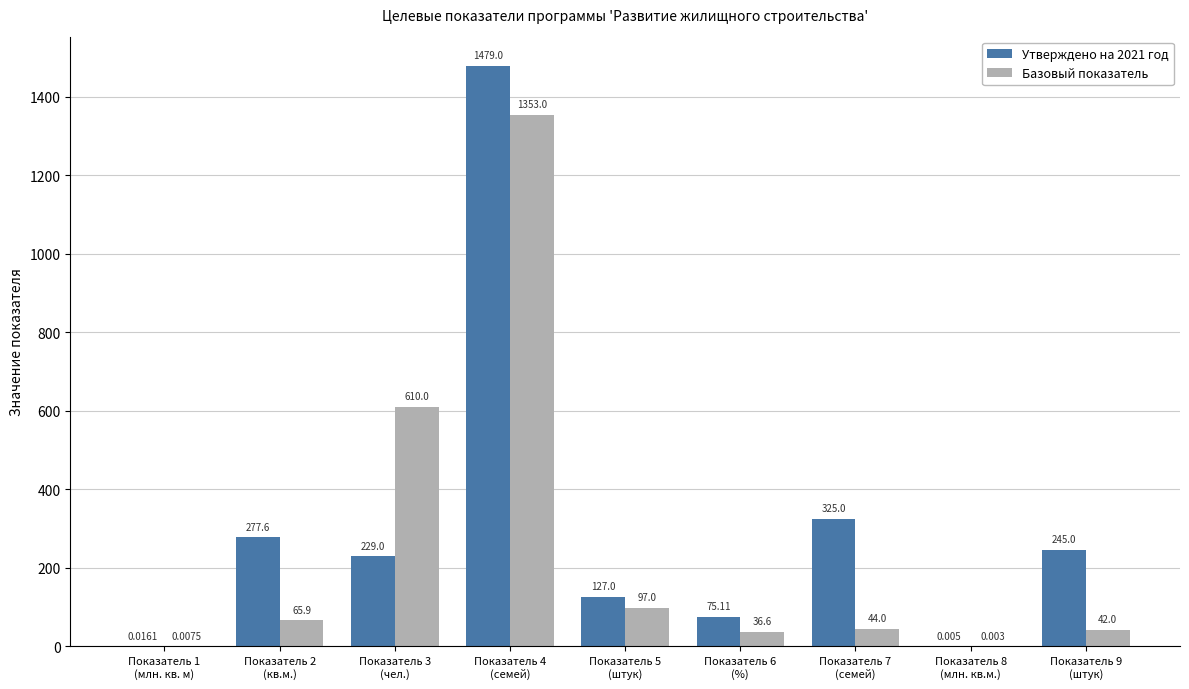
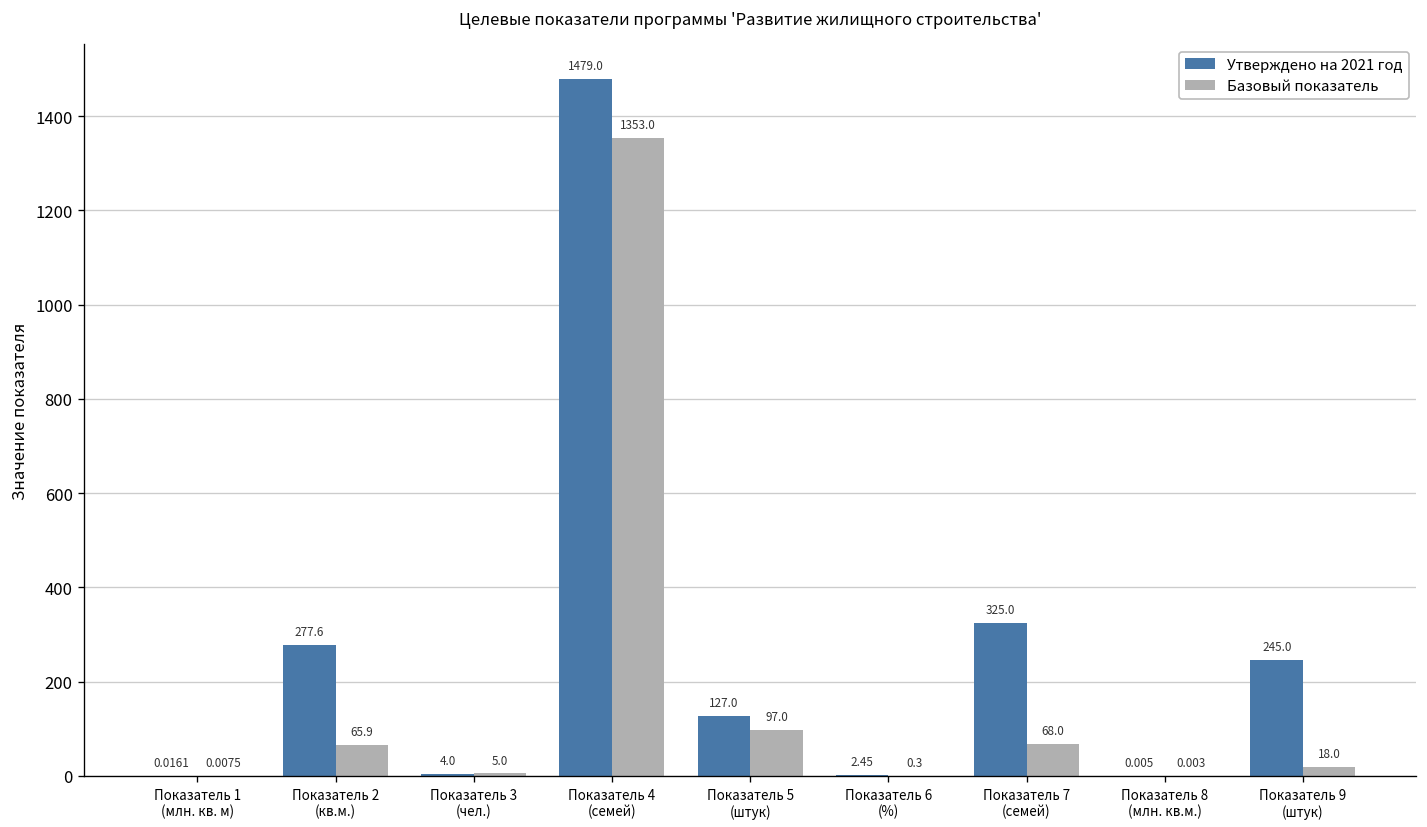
  {
    "Утверждено на 2021 год": {
      "Показатель 1 (млн. кв. м)": 0.0161,
      "Показатель 2 (кв.м.)": 277.6,
-     "Показатель 3 (чел.)": 229.0,
+     "Показатель 3 (чел.)": 4.0,
      "Показатель 4 (семей)": 1479.0,
      "Показатель 5 (штук)": 127.0,
-     "Показатель 6 (%)": 75.11,
+     "Показатель 6 (%)": 2.45,
      "Показатель 7 (семей)": 325.0,
      "Показатель 8 (млн. кв.м.)": 0.005,
      "Показатель 9 (штук)": 245.0
    },
    "Базовый показатель": {
      "Показатель 1 (млн. кв. м)": 0.0075,
      "Показатель 2 (кв.м.)": 65.9,
-     "Показатель 3 (чел.)": 610.0,
+     "Показатель 3 (чел.)": 5.0,
      "Показатель 4 (семей)": 1353.0,
      "Показатель 5 (штук)": 97.0,
-     "Показатель 6 (%)": 36.6,
-     "Показатель 7 (семей)": 44.0,
+     "Показатель 6 (%)": 0.3,
+     "Показатель 7 (семей)": 68.0,
      "Показатель 8 (млн. кв.м.)": 0.003,
-     "Показатель 9 (штук)": 42.0
+     "Показатель 9 (штук)": 18.0
    }
  }
